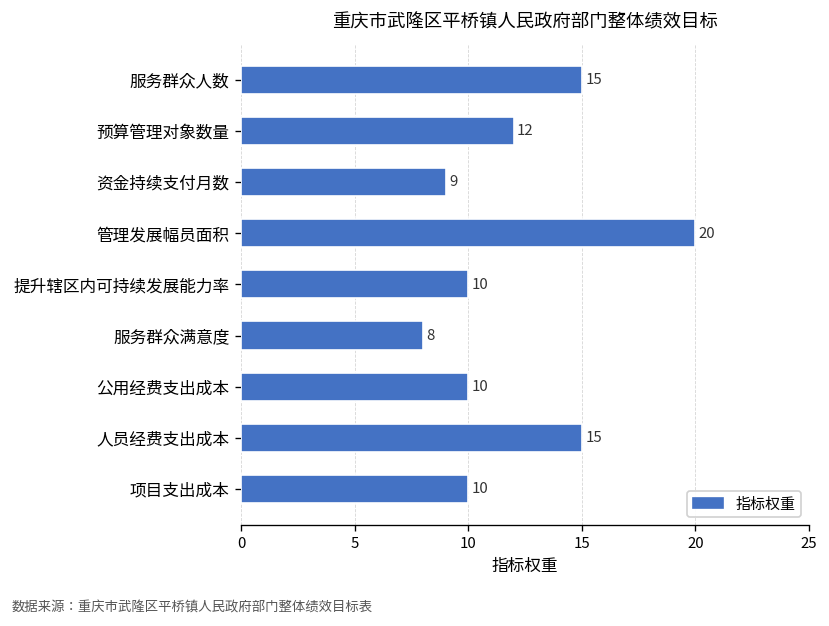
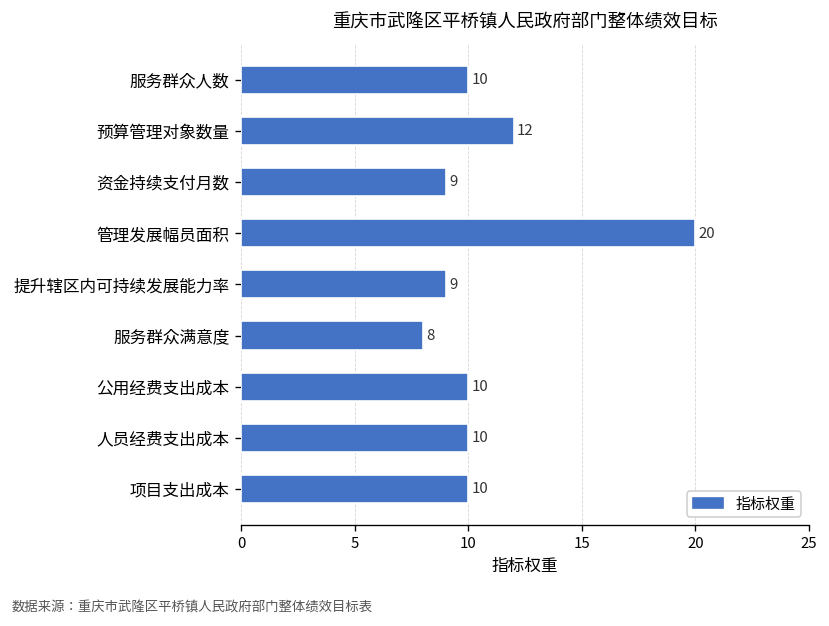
  {
-   "服务群众人数": 15,
+   "服务群众人数": 10,
    "预算管理对象数量": 12,
    "资金持续支付月数": 9,
    "管理发展幅员面积": 20,
-   "提升辖区内可持续发展能力率": 10,
+   "提升辖区内可持续发展能力率": 9,
    "服务群众满意度": 8,
    "公用经费支出成本": 10,
-   "人员经费支出成本": 15,
+   "人员经费支出成本": 10,
    "项目支出成本": 10
  }
